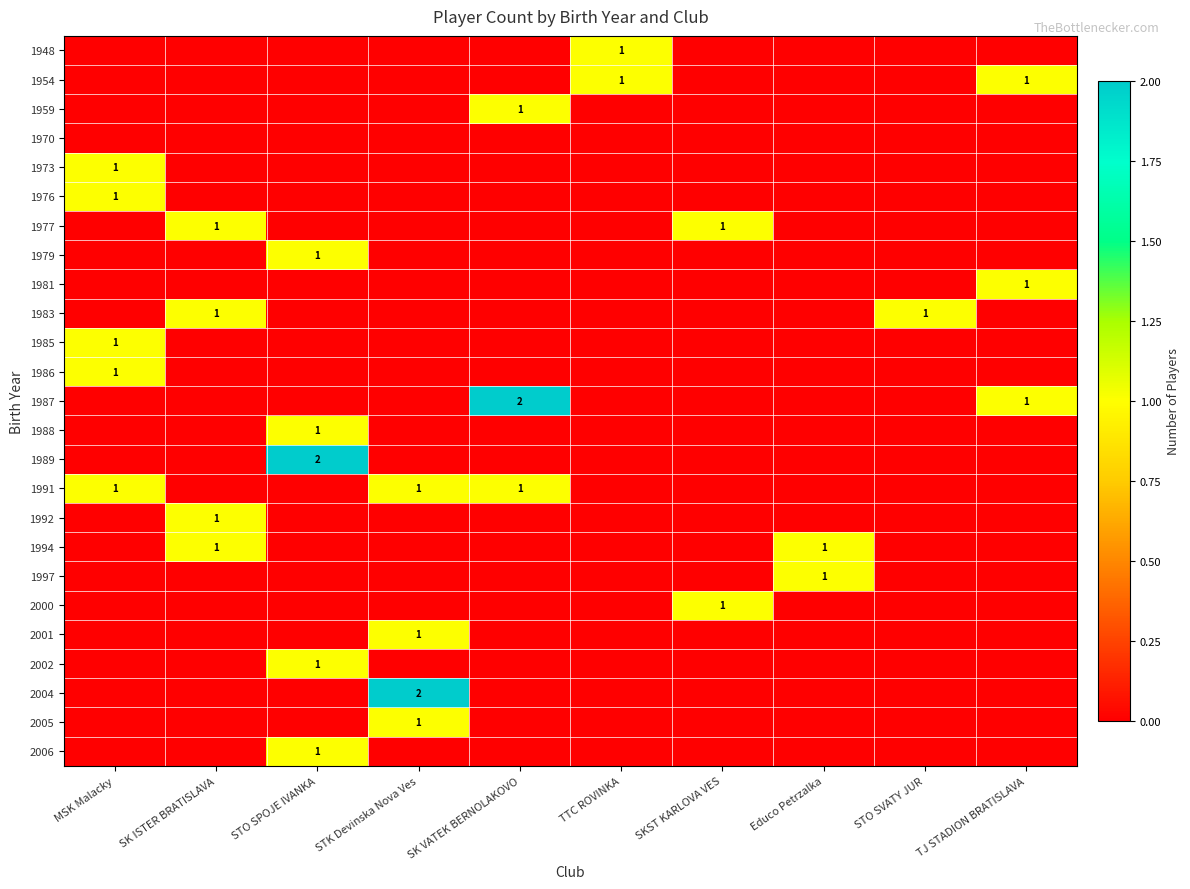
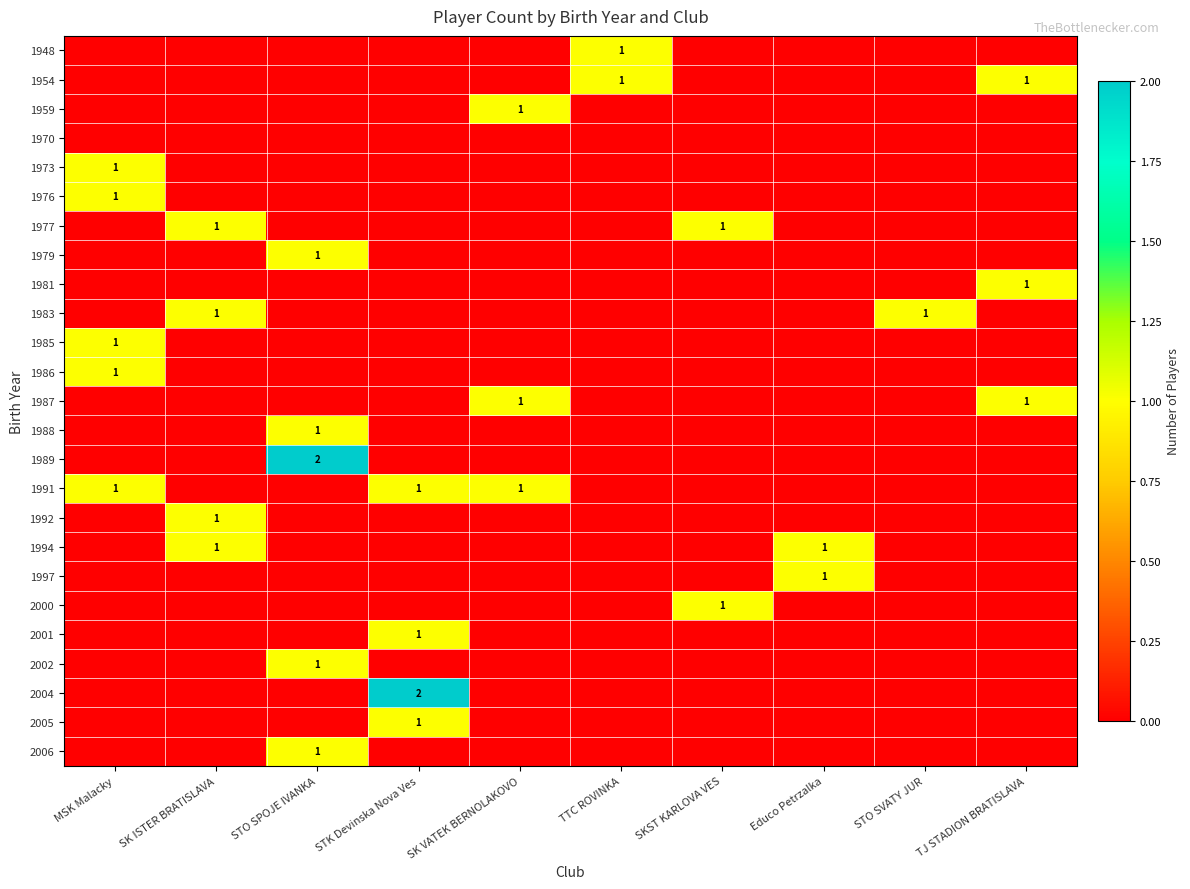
  {
    "1948": {
      "TTC ROVINKA": 1
    },
    "1954": {
      "TTC ROVINKA": 1,
      "TJ STADION BRATISLAVA": 1
    },
    "1959": {
      "SK VATEK BERNOLAKOVO": 1
    },
    "1973": {
      "MSK Malacky": 1
    },
    "1976": {
      "MSK Malacky": 1
    },
    "1977": {
      "SK ISTER BRATISLAVA": 1,
      "SKST KARLOVA VES": 1
    },
    "1979": {
      "STO SPOJE IVANKA": 1
    },
    "1981": {
      "TJ STADION BRATISLAVA": 1
    },
    "1983": {
      "SK ISTER BRATISLAVA": 1,
      "STO SVATY JUR": 1
    },
    "1985": {
      "MSK Malacky": 1
    },
    "1986": {
      "MSK Malacky": 1
    },
    "1987": {
-     "SK VATEK BERNOLAKOVO": 2,
+     "SK VATEK BERNOLAKOVO": 1,
      "TJ STADION BRATISLAVA": 1
    },
    "1988": {
      "STO SPOJE IVANKA": 1
    },
    "1989": {
      "STO SPOJE IVANKA": 2
    },
    "1991": {
      "MSK Malacky": 1,
      "STK Devinska Nova Ves": 1,
      "SK VATEK BERNOLAKOVO": 1
    },
    "1992": {
      "SK ISTER BRATISLAVA": 1
    },
    "1994": {
      "SK ISTER BRATISLAVA": 1,
      "Educo Petrzalka": 1
    },
    "1997": {
      "Educo Petrzalka": 1
    },
    "2000": {
      "SKST KARLOVA VES": 1
    },
    "2001": {
      "STK Devinska Nova Ves": 1
    },
    "2002": {
      "STO SPOJE IVANKA": 1
    },
    "2004": {
      "STK Devinska Nova Ves": 2
    },
    "2005": {
      "STK Devinska Nova Ves": 1
    },
    "2006": {
      "STO SPOJE IVANKA": 1
    }
  }
